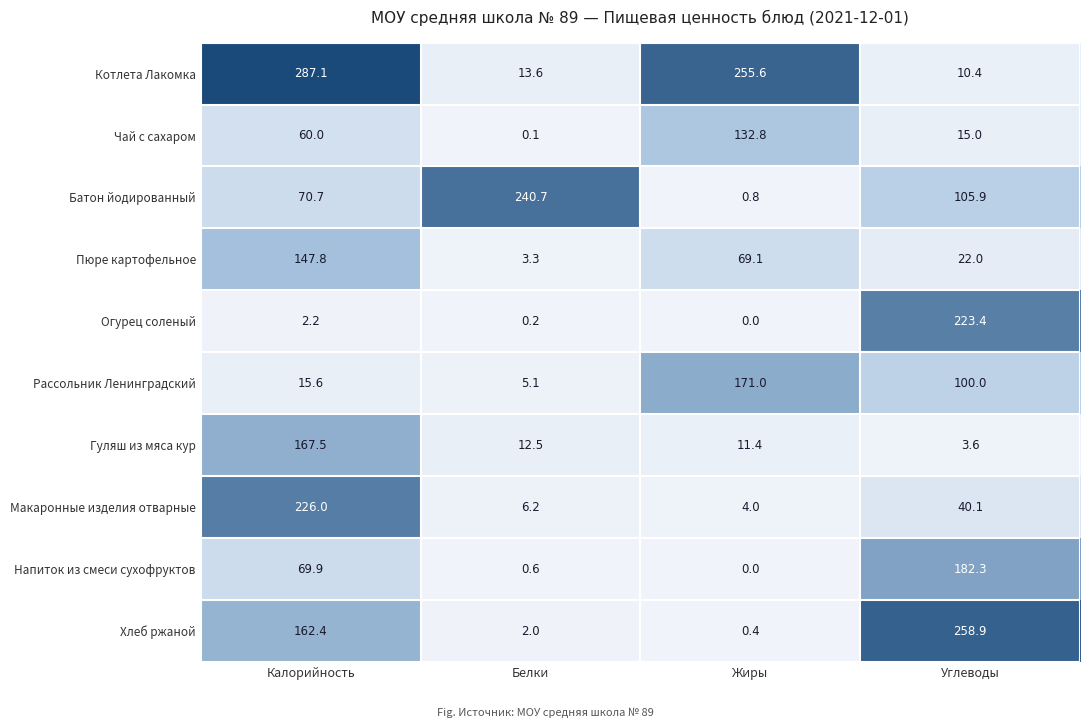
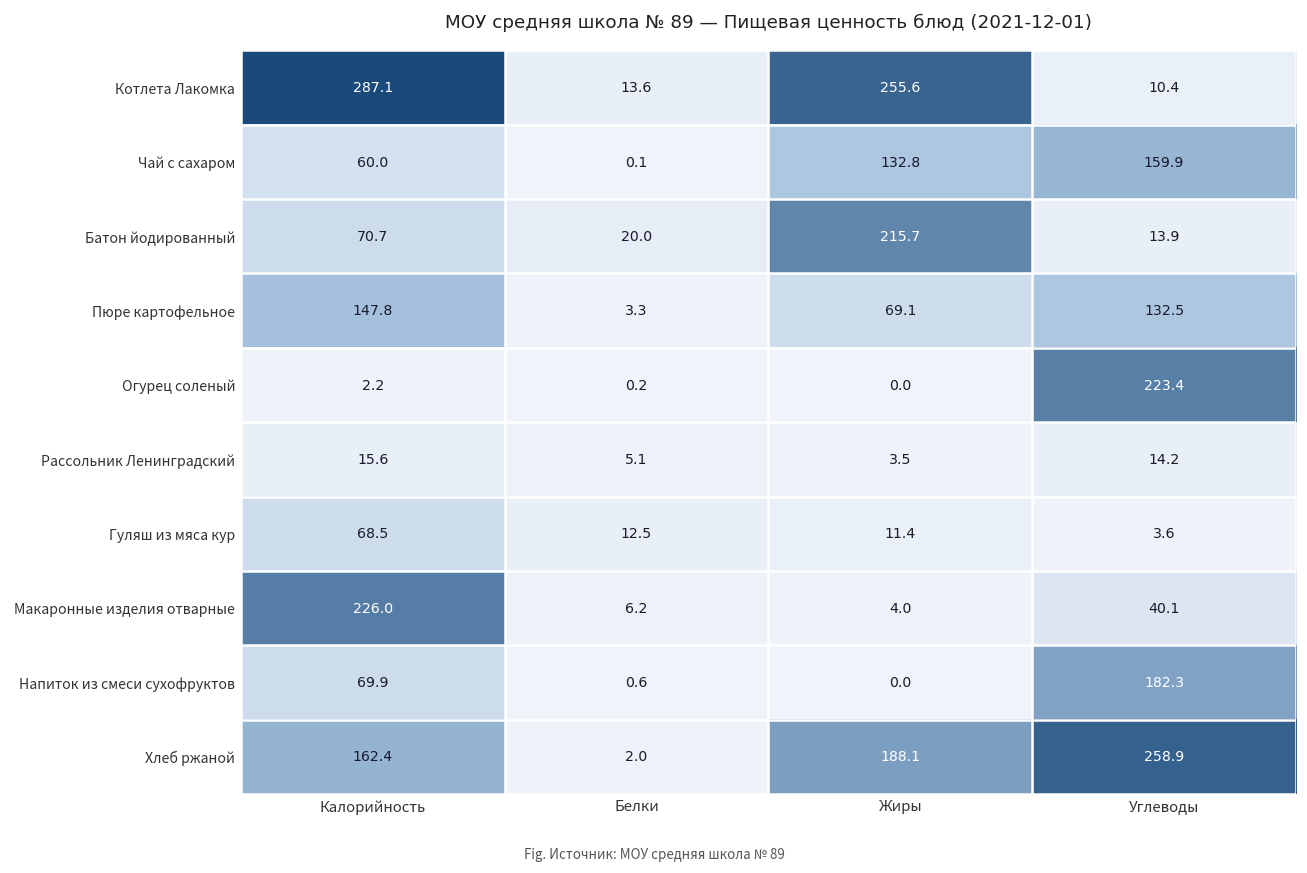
  {
    "Котлета Лакомка": {
      "Калорийность": 287.1,
      "Белки": 13.6,
      "Жиры": 255.6,
      "Углеводы": 10.4
    },
    "Чай с сахаром": {
      "Калорийность": 60.0,
      "Белки": 0.1,
      "Жиры": 132.8,
-     "Углеводы": 15.0
+     "Углеводы": 159.9
    },
    "Батон йодированный": {
      "Калорийность": 70.7,
-     "Белки": 240.7,
-     "Жиры": 0.8,
-     "Углеводы": 105.9
+     "Белки": 20.0,
+     "Жиры": 215.7,
+     "Углеводы": 13.9
    },
    "Пюре картофельное": {
      "Калорийность": 147.8,
      "Белки": 3.3,
      "Жиры": 69.1,
-     "Углеводы": 22.0
+     "Углеводы": 132.5
    },
    "Огурец соленый": {
      "Калорийность": 2.2,
      "Белки": 0.2,
      "Жиры": 0.0,
      "Углеводы": 223.4
    },
    "Рассольник Ленинградский": {
      "Калорийность": 15.6,
      "Белки": 5.1,
-     "Жиры": 171.0,
-     "Углеводы": 100.0
+     "Жиры": 3.5,
+     "Углеводы": 14.2
    },
    "Гуляш из мяса кур": {
-     "Калорийность": 167.5,
+     "Калорийность": 68.5,
      "Белки": 12.5,
      "Жиры": 11.4,
      "Углеводы": 3.6
    },
    "Макаронные изделия отварные": {
      "Калорийность": 226.0,
      "Белки": 6.2,
      "Жиры": 4.0,
      "Углеводы": 40.1
    },
    "Напиток из смеси сухофруктов": {
      "Калорийность": 69.9,
      "Белки": 0.6,
      "Жиры": 0.0,
      "Углеводы": 182.3
    },
    "Хлеб ржаной": {
      "Калорийность": 162.4,
      "Белки": 2.0,
-     "Жиры": 0.4,
+     "Жиры": 188.1,
      "Углеводы": 258.9
    }
  }
